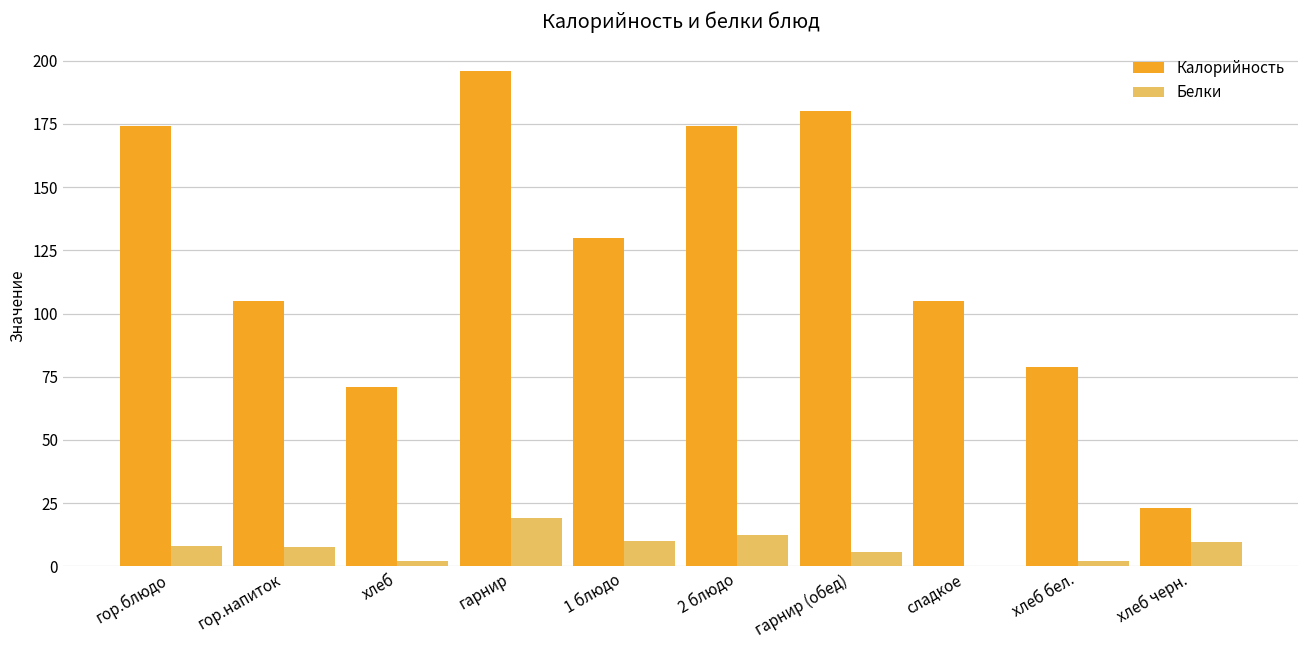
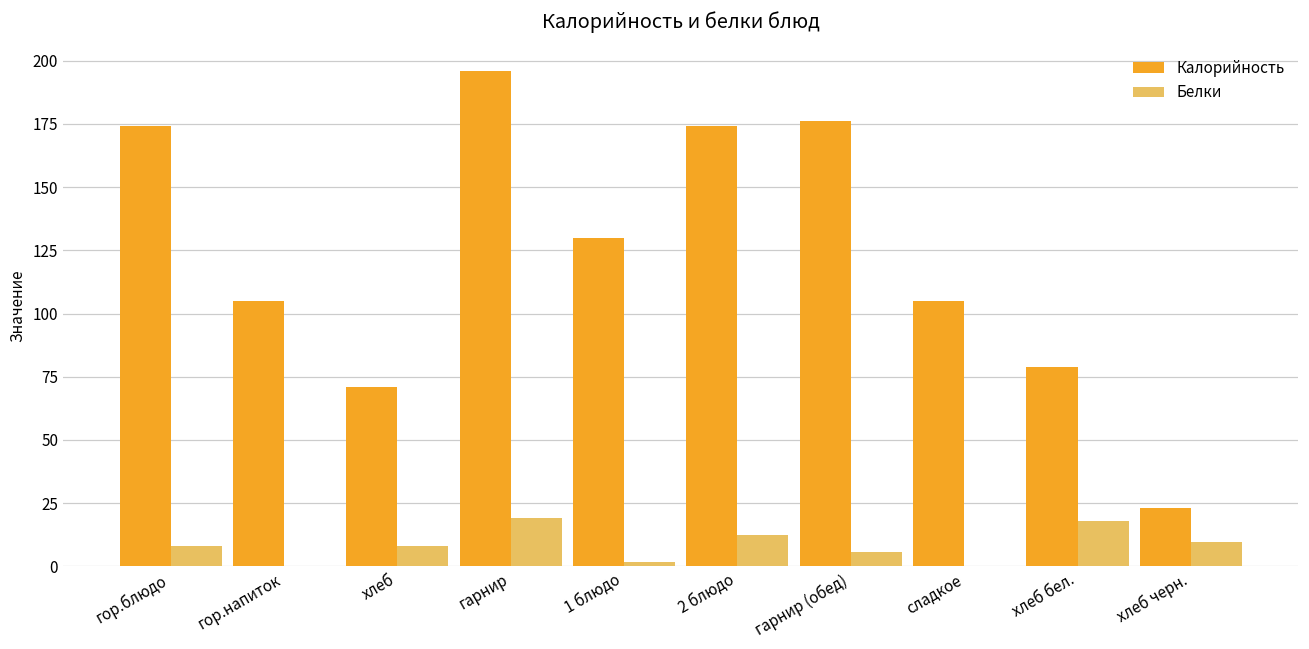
  {
    "Калорийность": {
      "гор.блюдо": 174,
      "гор.напиток": 105,
      "хлеб": 71,
      "гарнир": 196,
      "1 блюдо": 130,
      "2 блюдо": 174,
-     "гарнир (обед)": 180,
+     "гарнир (обед)": 176,
      "сладкое": 105,
      "хлеб бел.": 79,
      "хлеб черн.": 23
    },
    "Белки": {
      "гор.блюдо": 8,
-     "гор.напиток": 8,
-     "хлеб": 2,
+     "гор.напиток": 0,
+     "хлеб": 8,
      "гарнир": 19,
-     "1 блюдо": 10,
+     "1 блюдо": 2,
      "2 блюдо": 12,
      "гарнир (обед)": 6,
-     "хлеб бел.": 2,
+     "хлеб бел.": 18,
      "хлеб черн.": 10
    }
  }
